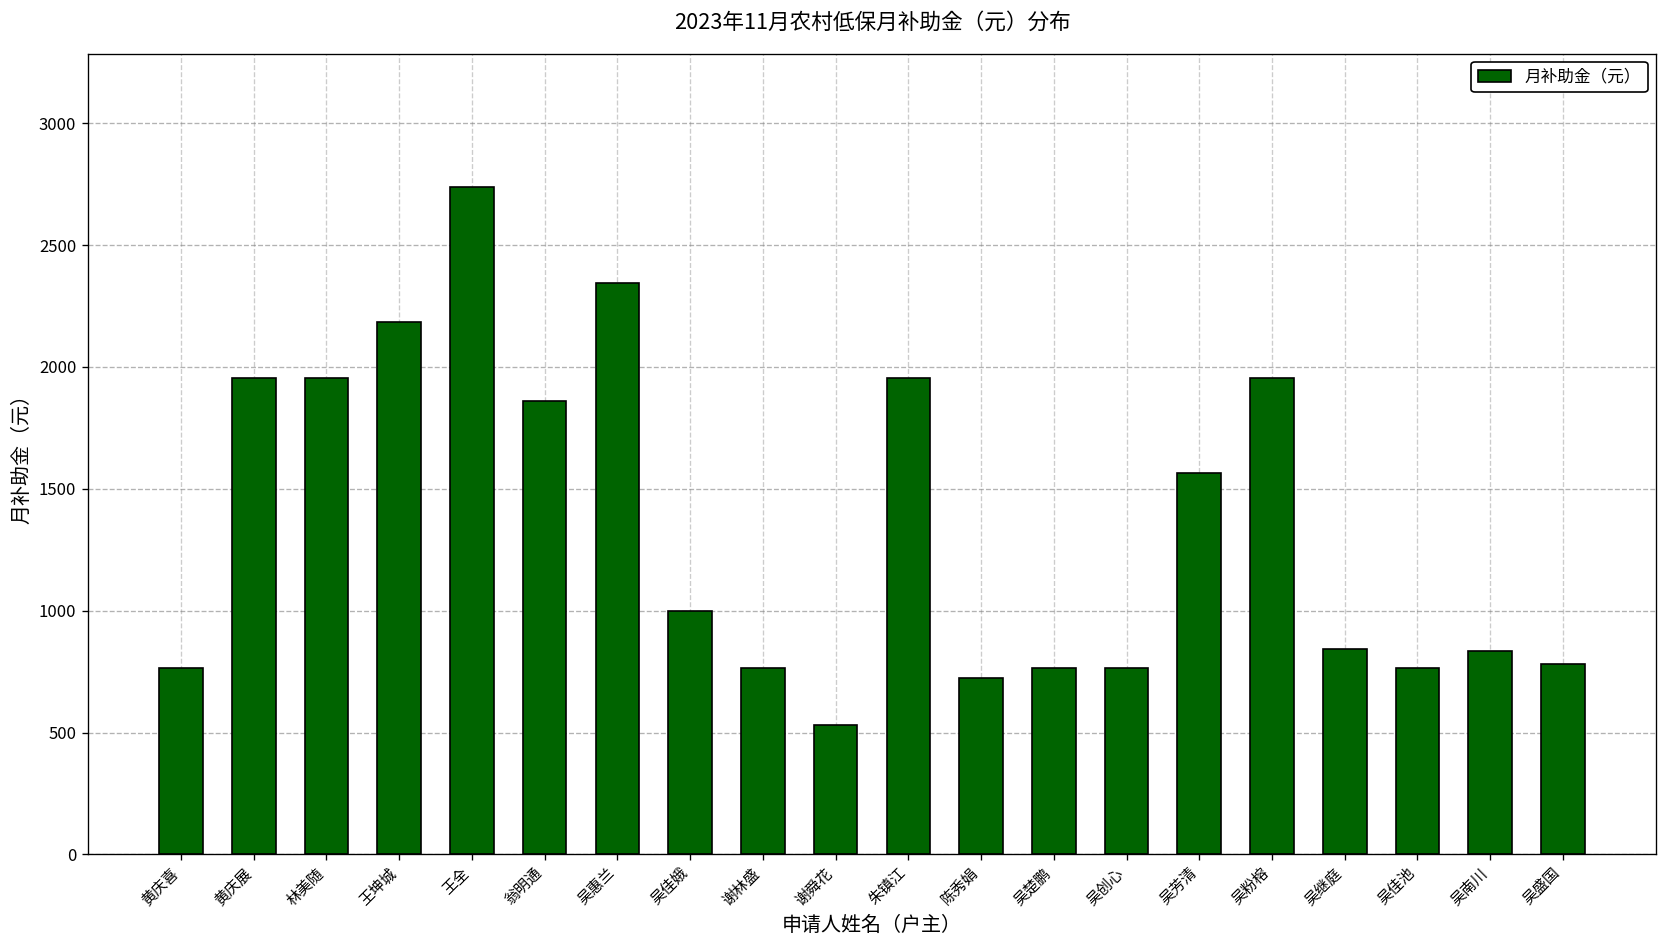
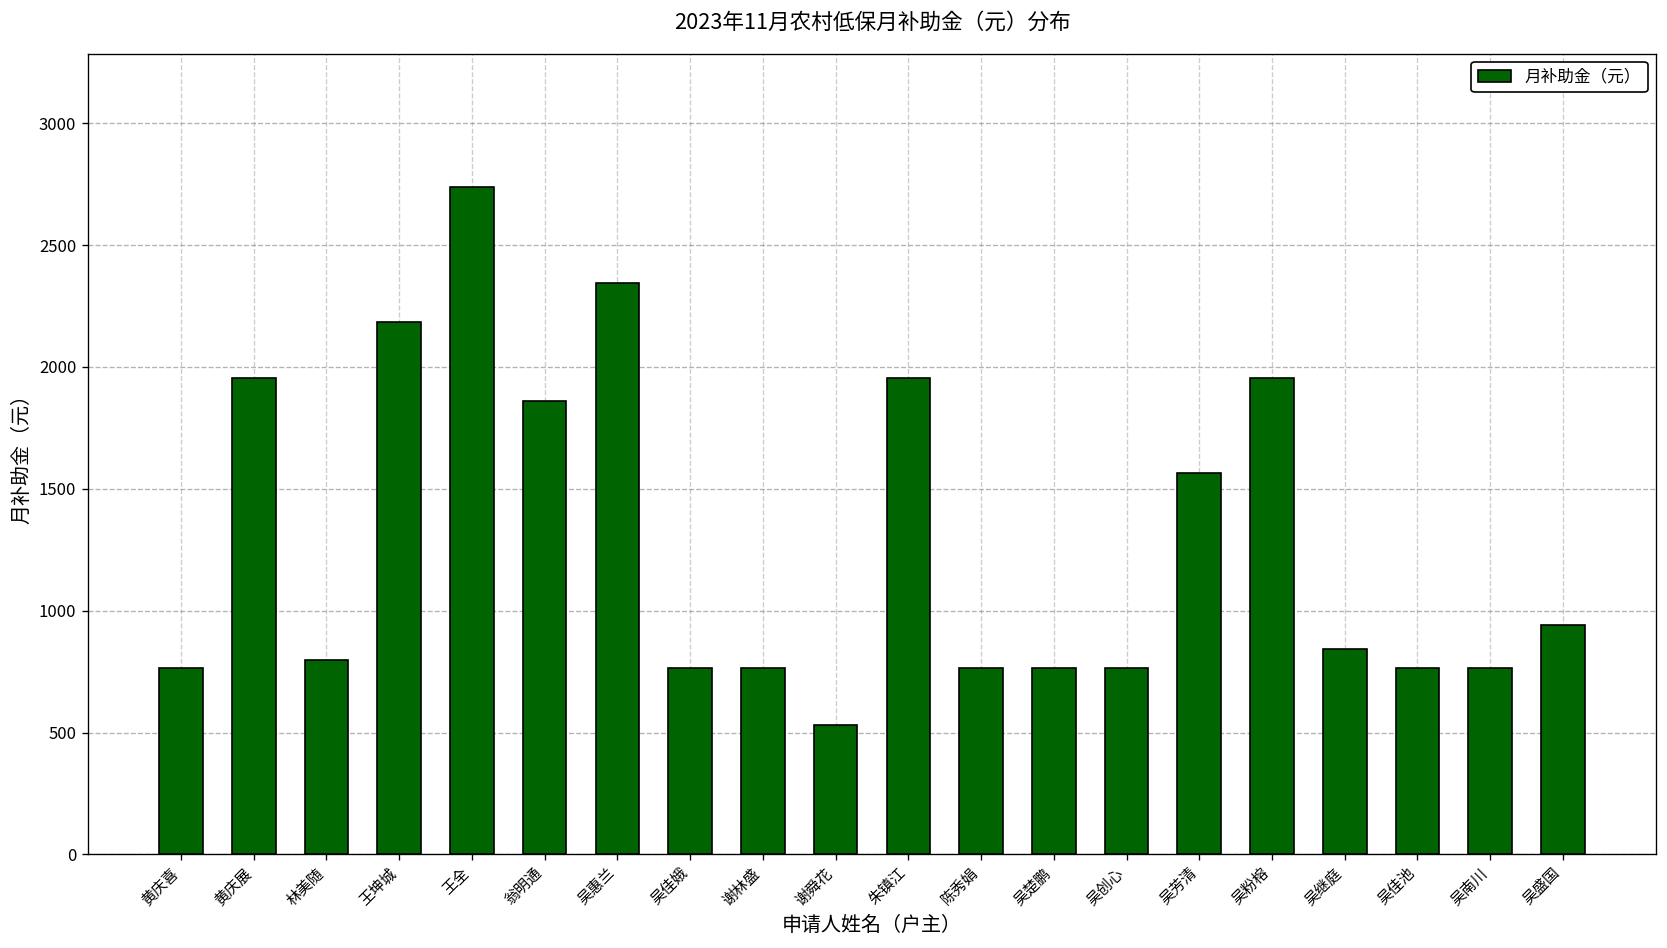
  {
    "黄庆喜": 770,
    "黄庆展": 1960,
-   "林美随": 1960,
+   "林美随": 800,
    "王坤城": 2190,
    "王全": 2740,
    "翁明通": 1860,
    "吴惠兰": 2350,
-   "吴佳娥": 1000,
+   "吴佳娥": 770,
    "谢林盛": 770,
    "谢舜花": 530,
    "朱镇江": 1960,
-   "陈秀娟": 730,
+   "陈秀娟": 770,
    "吴楚鹏": 770,
    "吴创心": 770,
    "吴芳清": 1560,
    "吴粉榕": 1960,
    "吴继庭": 840,
    "吴佳池": 770,
-   "吴南川": 830,
-   "吴盛国": 780
+   "吴南川": 770,
+   "吴盛国": 940
  }
